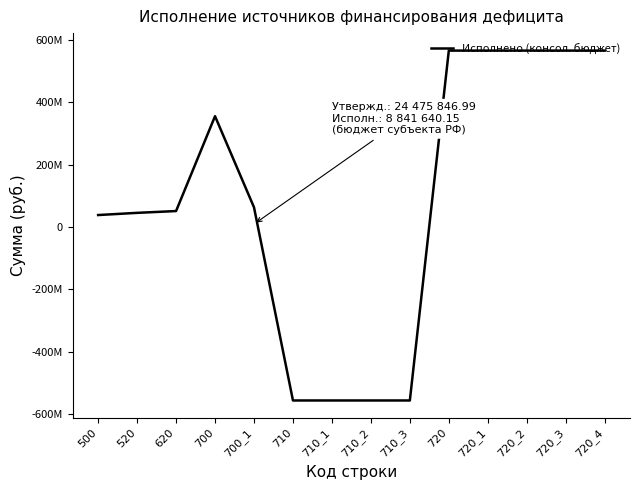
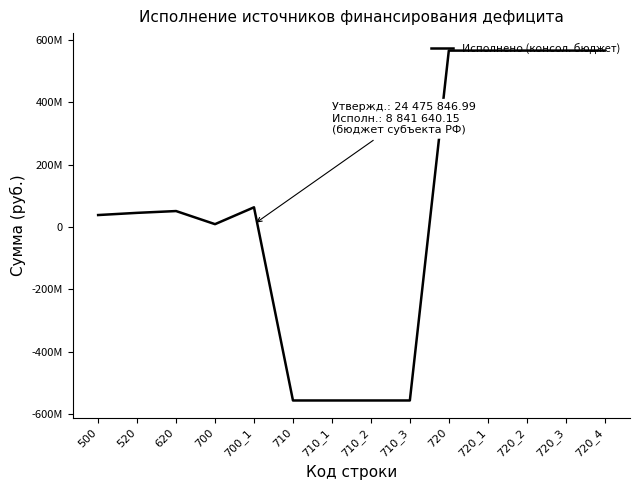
  {
    "500": 40000000,
    "520": 50000000,
    "620": 50000000,
-   "700": 360000000,
+   "700": 10000000,
    "710": -560000000,
    "710_1": -560000000,
    "710_2": -560000000,
    "710_3": -560000000,
    "720": 570000000,
    "720_1": 570000000,
    "720_2": 570000000,
    "720_3": 570000000,
    "720_4": 570000000
  }
